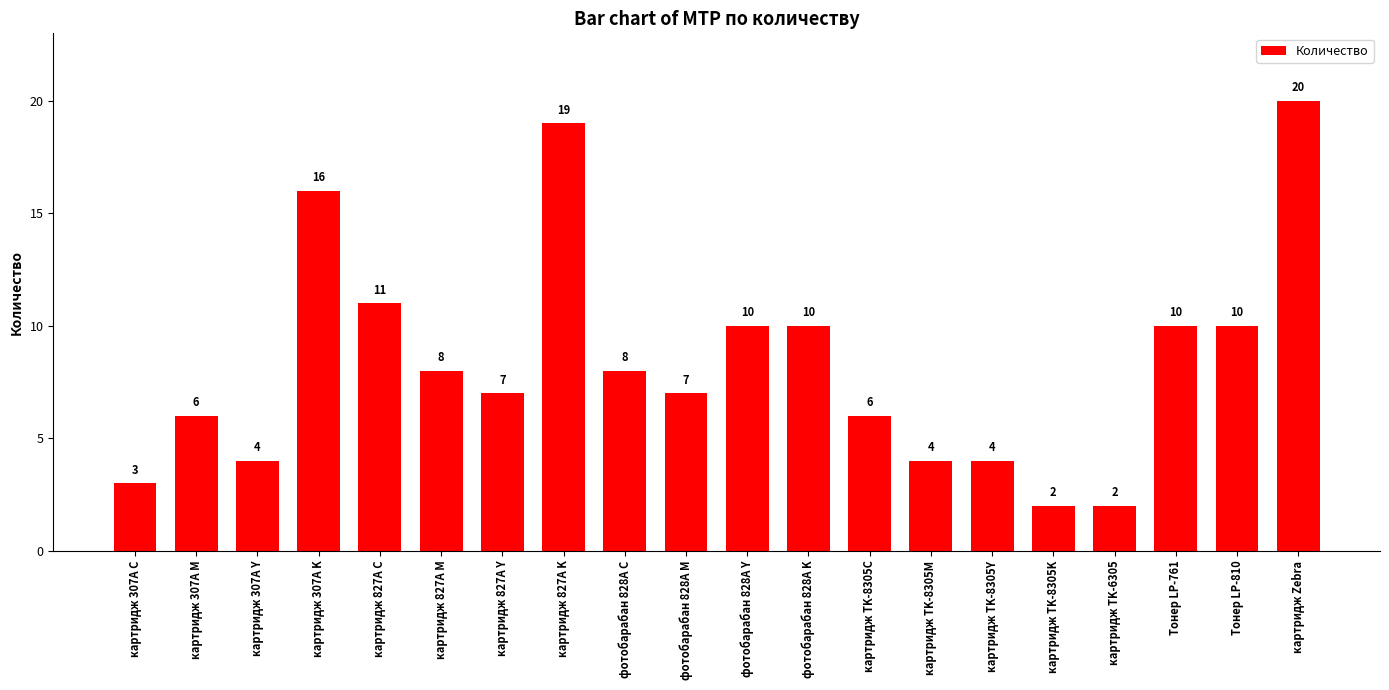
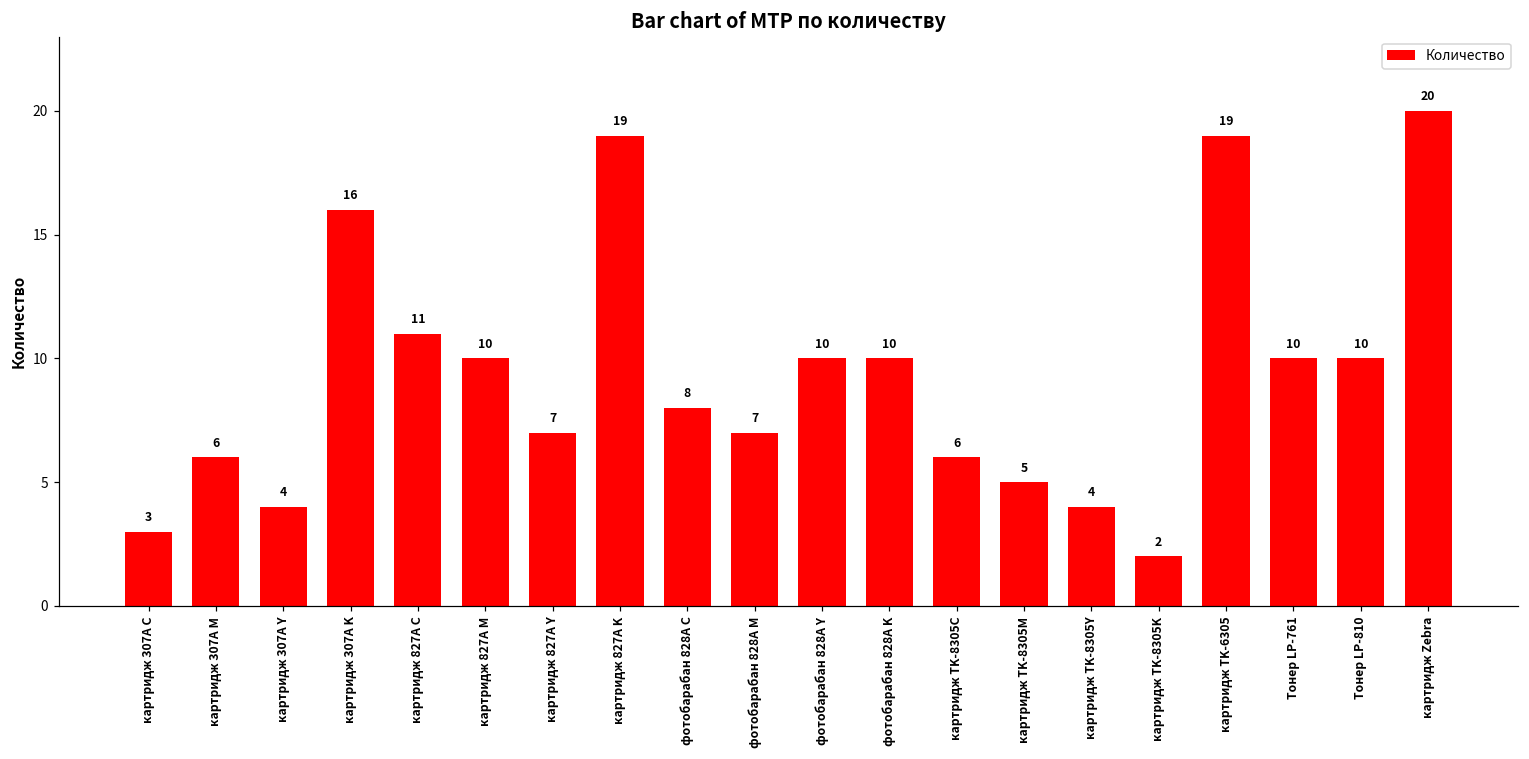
  {
    "картридж 307A C": 3,
    "картридж 307A M": 6,
    "картридж 307A Y": 4,
    "картридж 307A K": 16,
    "картридж 827A C": 11,
-   "картридж 827A M": 8,
+   "картридж 827A M": 10,
    "картридж 827A Y": 7,
    "картридж 827A K": 19,
    "фотобарабан 828A C": 8,
    "фотобарабан 828A M": 7,
    "фотобарабан 828A Y": 10,
    "фотобарабан 828A K": 10,
    "картридж TK-8305C": 6,
-   "картридж TK-8305M": 4,
+   "картридж TK-8305M": 5,
    "картридж TK-8305Y": 4,
    "картридж TK-8305K": 2,
-   "картридж TK-6305": 2,
+   "картридж TK-6305": 19,
    "Тонер LP-761": 10,
    "Тонер LP-810": 10,
    "картридж Zebra": 20
  }
